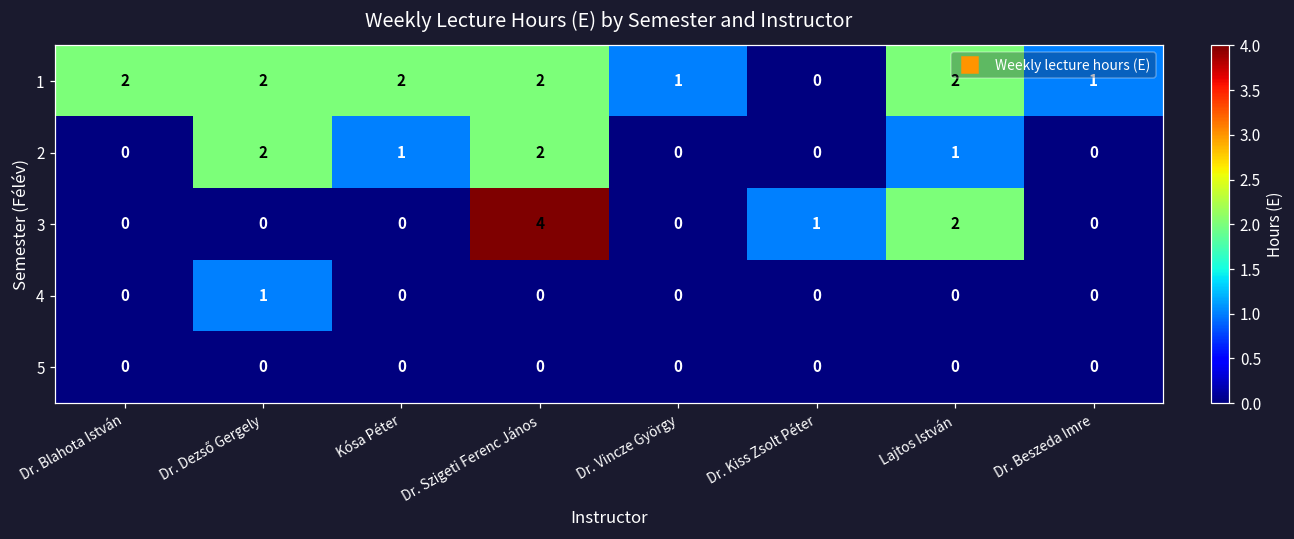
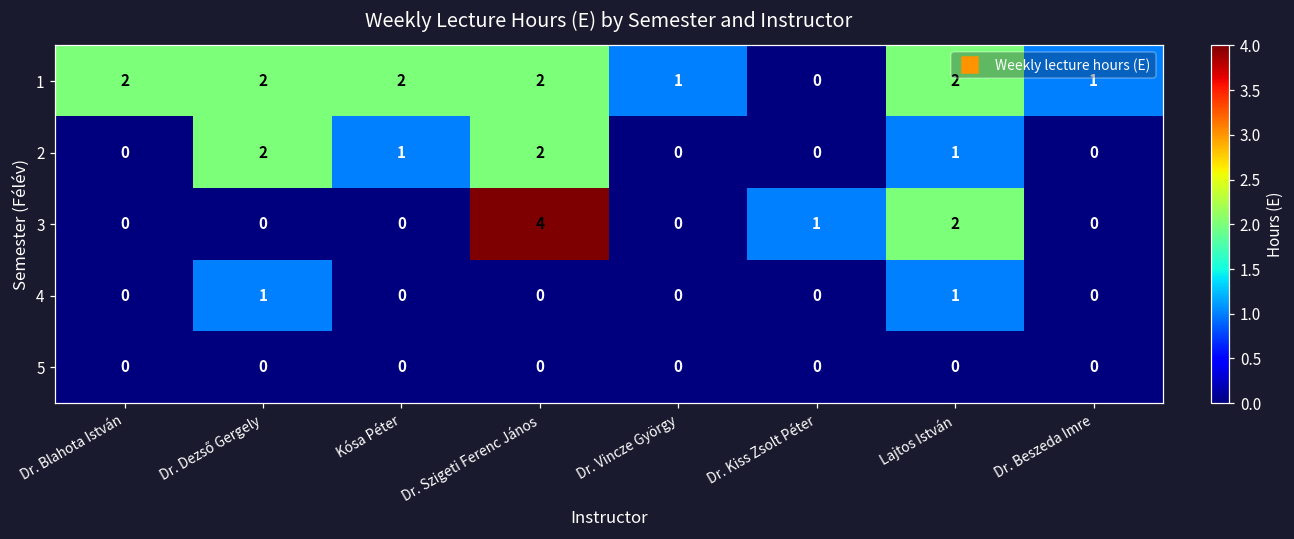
  {
    "1": {
      "Dr. Blahota István": 2,
      "Dr. Dezső Gergely": 2,
      "Kósa Péter": 2,
      "Dr. Szigeti Ferenc János": 2,
      "Dr. Vincze György": 1,
      "Dr. Kiss Zsolt Péter": 0
    },
    "2": {
      "Dr. Blahota István": 0,
      "Dr. Dezső Gergely": 2,
      "Kósa Péter": 1,
      "Dr. Szigeti Ferenc János": 2,
      "Dr. Vincze György": 0,
      "Dr. Kiss Zsolt Péter": 0,
      "Lajtos István": 1,
      "Dr. Beszeda Imre": 0
    },
    "3": {
      "Dr. Blahota István": 0,
      "Dr. Dezső Gergely": 0,
      "Kósa Péter": 0,
      "Dr. Szigeti Ferenc János": 4,
      "Dr. Vincze György": 0,
      "Dr. Kiss Zsolt Péter": 1,
      "Lajtos István": 2,
      "Dr. Beszeda Imre": 0
    },
    "4": {
      "Dr. Blahota István": 0,
      "Dr. Dezső Gergely": 1,
      "Kósa Péter": 0,
      "Dr. Szigeti Ferenc János": 0,
      "Dr. Vincze György": 0,
      "Dr. Kiss Zsolt Péter": 0,
-     "Lajtos István": 0,
+     "Lajtos István": 1,
      "Dr. Beszeda Imre": 0
    },
    "5": {
      "Dr. Blahota István": 0,
      "Dr. Dezső Gergely": 0,
      "Kósa Péter": 0,
      "Dr. Szigeti Ferenc János": 0,
      "Dr. Vincze György": 0,
      "Dr. Kiss Zsolt Péter": 0,
      "Lajtos István": 0,
      "Dr. Beszeda Imre": 0
    }
  }
